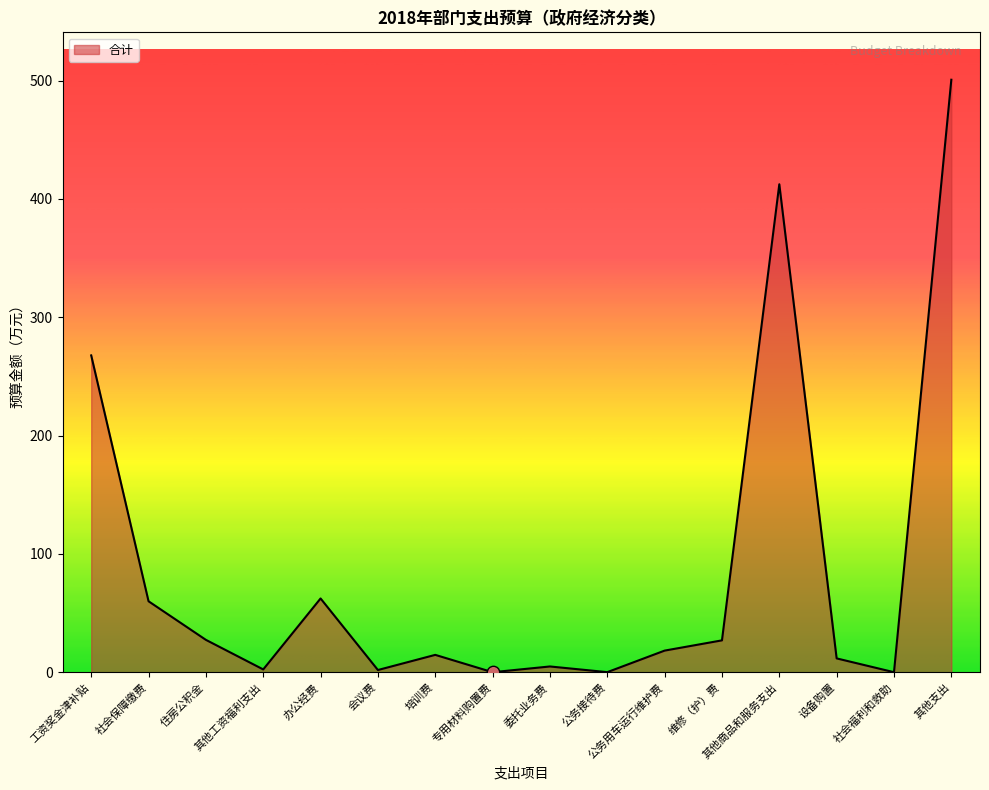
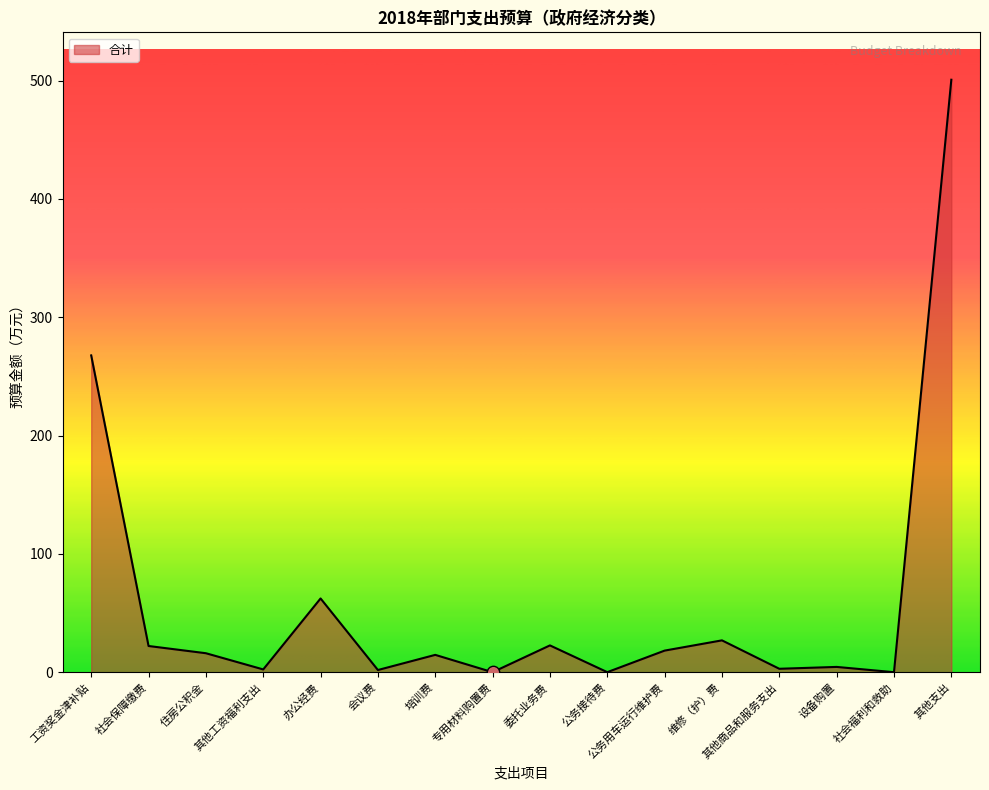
  {
    "合计": {
      "工资奖金津补贴": 268,
-     "社会保障缴费": 60,
-     "住房公积金": 27,
+     "社会保障缴费": 22,
+     "住房公积金": 16,
      "其他工资福利支出": 2,
      "办公经费": 62,
      "会议费": 2,
      "培训费": 15,
-     "委托业务费": 5,
+     "委托业务费": 23,
      "公务接待费": 0,
      "公务用车运行维护费": 18,
      "维修（护）费": 27,
-     "其他商品和服务支出": 412,
-     "设备购置": 12,
+     "其他商品和服务支出": 3,
+     "设备购置": 5,
      "社会福利和救助": 0,
      "其他支出": 501
    }
  }
